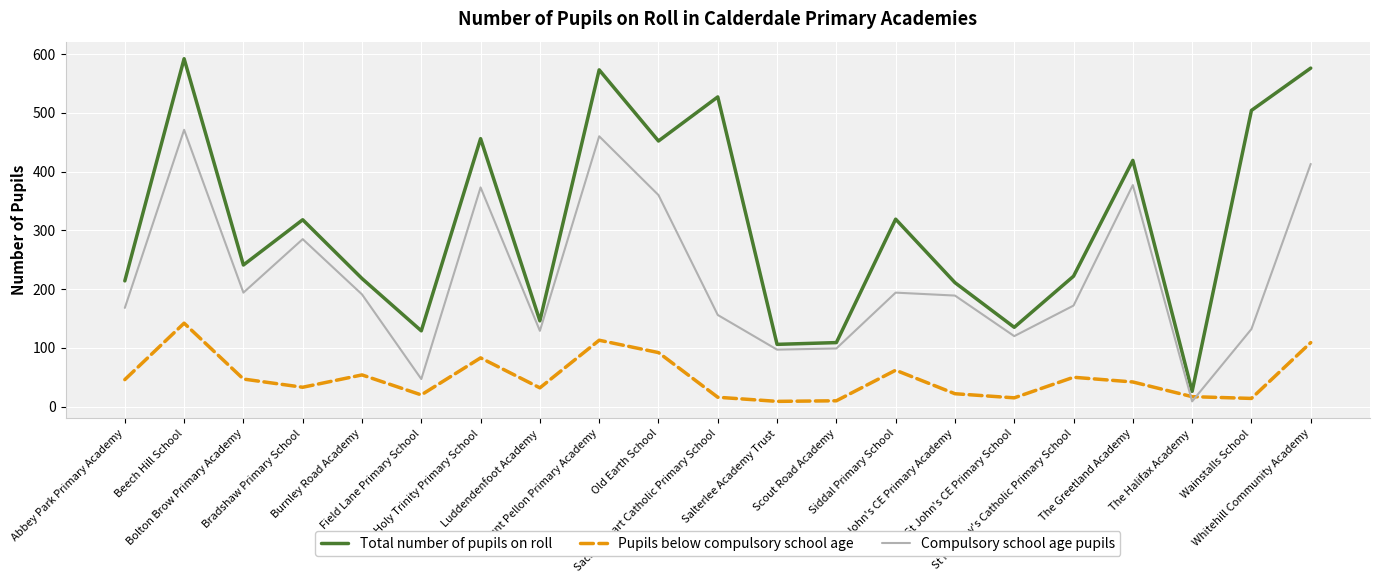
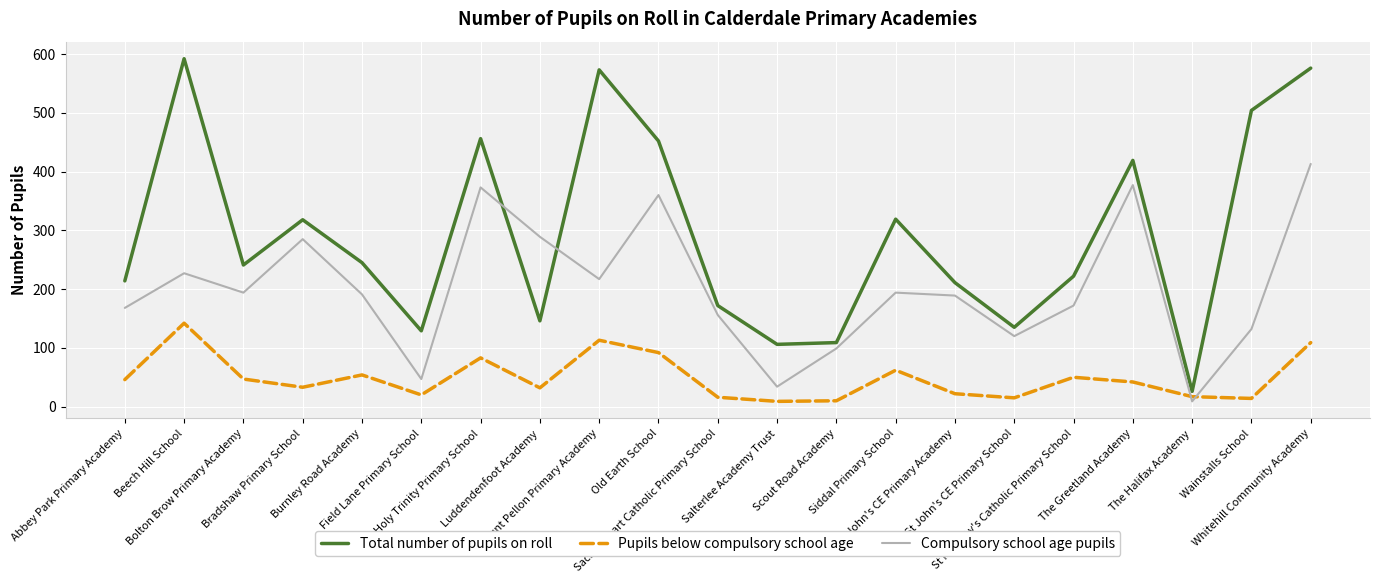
  {
    "Total number of pupils on roll": {
      "Abbey Park Primary Academy": 210,
      "Beech Hill School": 590,
      "Bolton Brow Primary Academy": 240,
      "Bradshaw Primary School": 320,
-     "Burnley Road Academy": 220,
+     "Burnley Road Academy": 250,
      "Field Lane Primary School": 130,
      "Holy Trinity Primary School": 460,
      "Luddendenfoot Academy": 150,
      "Mount Pellon Primary Academy": 570,
      "Old Earth School": 450,
-     "Sacred Heart Catholic Primary School": 530,
+     "Sacred Heart Catholic Primary School": 170,
      "Salterlee Academy Trust": 110,
      "Scout Road Academy": 110,
      "Siddal Primary School": 320,
      "St John's CE Primary Academy": 210,
      "St John's CE Primary School": 140,
      "St Malachy's Catholic Primary School": 220,
      "The Greetland Academy": 420,
      "The Halifax Academy": 30,
      "Wainstalls School": 500,
      "Whitehill Community Academy": 580
    },
    "Pupils below compulsory school age": {
      "Abbey Park Primary Academy": 50,
      "Beech Hill School": 140,
      "Bolton Brow Primary Academy": 50,
      "Bradshaw Primary School": 30,
      "Burnley Road Academy": 50,
      "Field Lane Primary School": 20,
      "Holy Trinity Primary School": 80,
      "Luddendenfoot Academy": 30,
      "Mount Pellon Primary Academy": 110,
      "Old Earth School": 90,
      "Sacred Heart Catholic Primary School": 20,
      "Salterlee Academy Trust": 10,
      "Scout Road Academy": 10,
      "Siddal Primary School": 60,
      "St John's CE Primary Academy": 20,
      "St John's CE Primary School": 20,
      "St Malachy's Catholic Primary School": 50,
      "The Greetland Academy": 40,
      "The Halifax Academy": 20,
      "Wainstalls School": 10,
      "Whitehill Community Academy": 110
    },
    "Compulsory school age pupils": {
      "Abbey Park Primary Academy": 170,
-     "Beech Hill School": 470,
+     "Beech Hill School": 230,
      "Bolton Brow Primary Academy": 190,
      "Bradshaw Primary School": 290,
      "Burnley Road Academy": 190,
      "Field Lane Primary School": 50,
      "Holy Trinity Primary School": 370,
-     "Luddendenfoot Academy": 130,
-     "Mount Pellon Primary Academy": 460,
+     "Luddendenfoot Academy": 290,
+     "Mount Pellon Primary Academy": 220,
      "Old Earth School": 360,
      "Sacred Heart Catholic Primary School": 160,
-     "Salterlee Academy Trust": 100,
+     "Salterlee Academy Trust": 30,
      "Scout Road Academy": 100,
      "Siddal Primary School": 190,
      "St John's CE Primary Academy": 190,
      "St John's CE Primary School": 120,
      "St Malachy's Catholic Primary School": 170,
      "The Greetland Academy": 380,
      "The Halifax Academy": 10,
      "Wainstalls School": 130,
      "Whitehill Community Academy": 410
    }
  }
